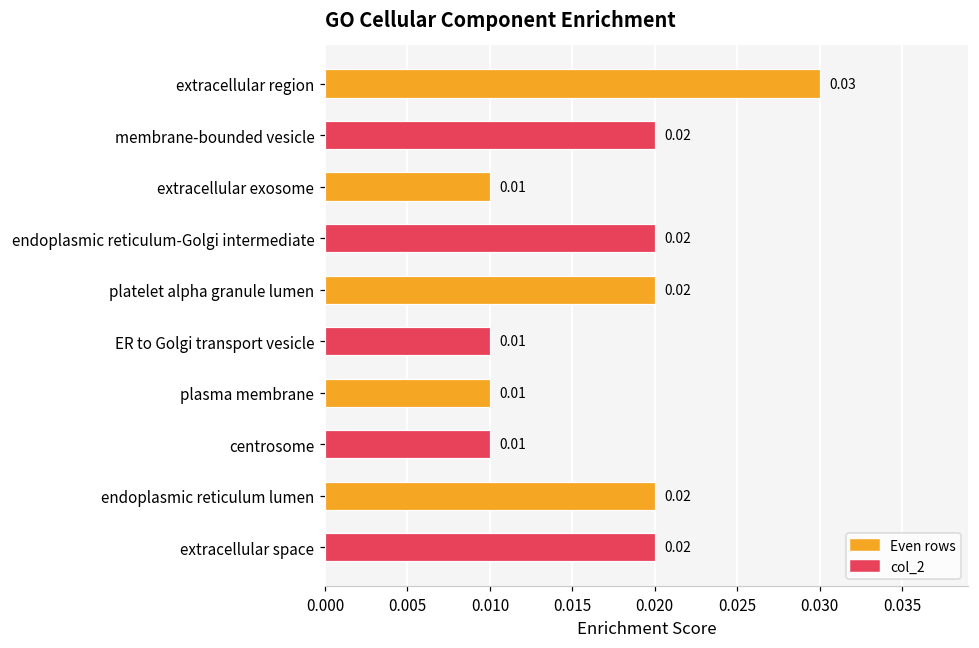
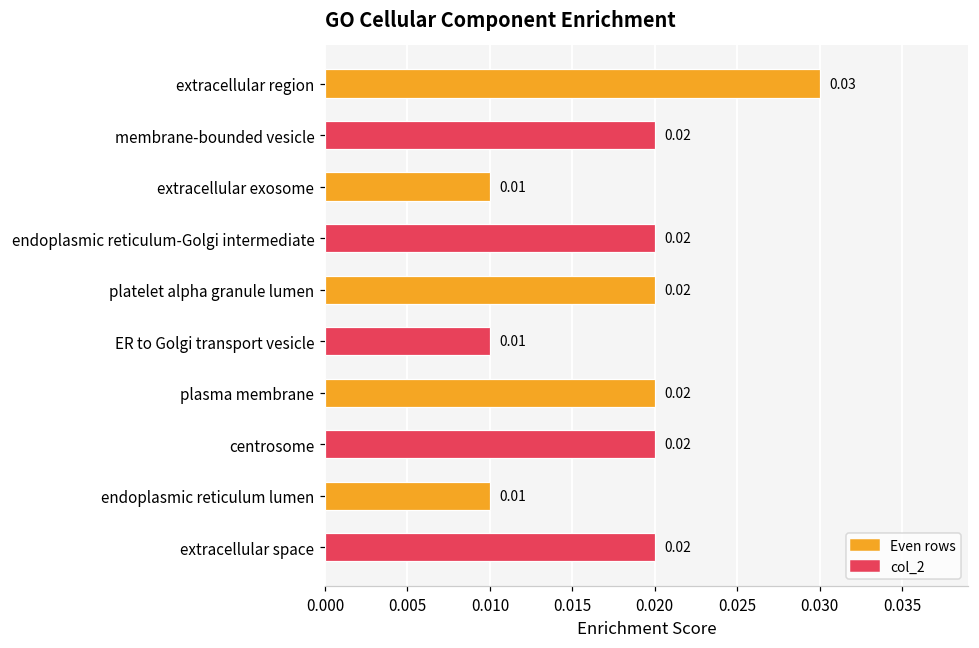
  {
    "extracellular region": 0.03,
    "membrane-bounded vesicle": 0.02,
    "extracellular exosome": 0.01,
    "endoplasmic reticulum-Golgi intermediate": 0.02,
    "platelet alpha granule lumen": 0.02,
    "ER to Golgi transport vesicle": 0.01,
-   "plasma membrane": 0.01,
-   "centrosome": 0.01,
-   "endoplasmic reticulum lumen": 0.02,
+   "plasma membrane": 0.02,
+   "centrosome": 0.02,
+   "endoplasmic reticulum lumen": 0.01,
    "extracellular space": 0.02
  }
